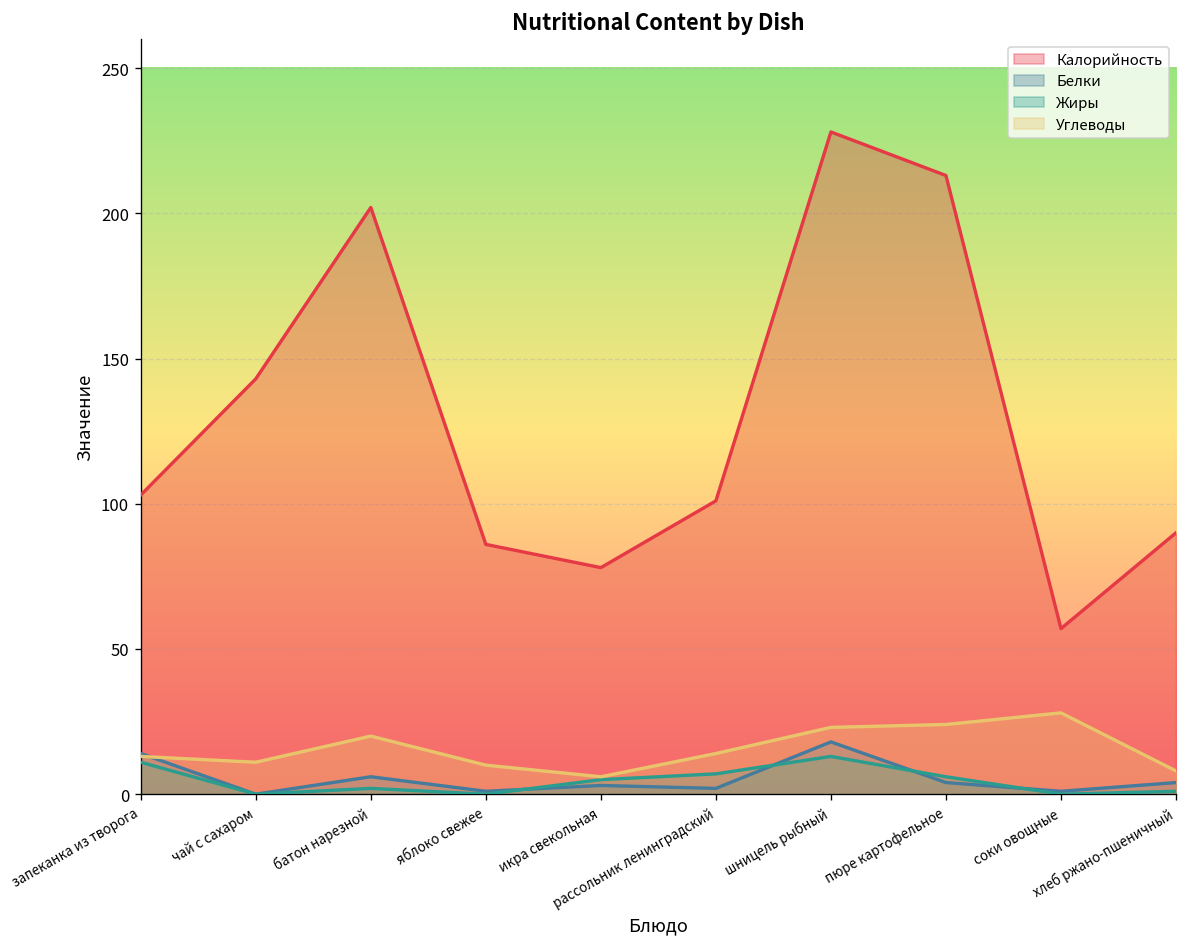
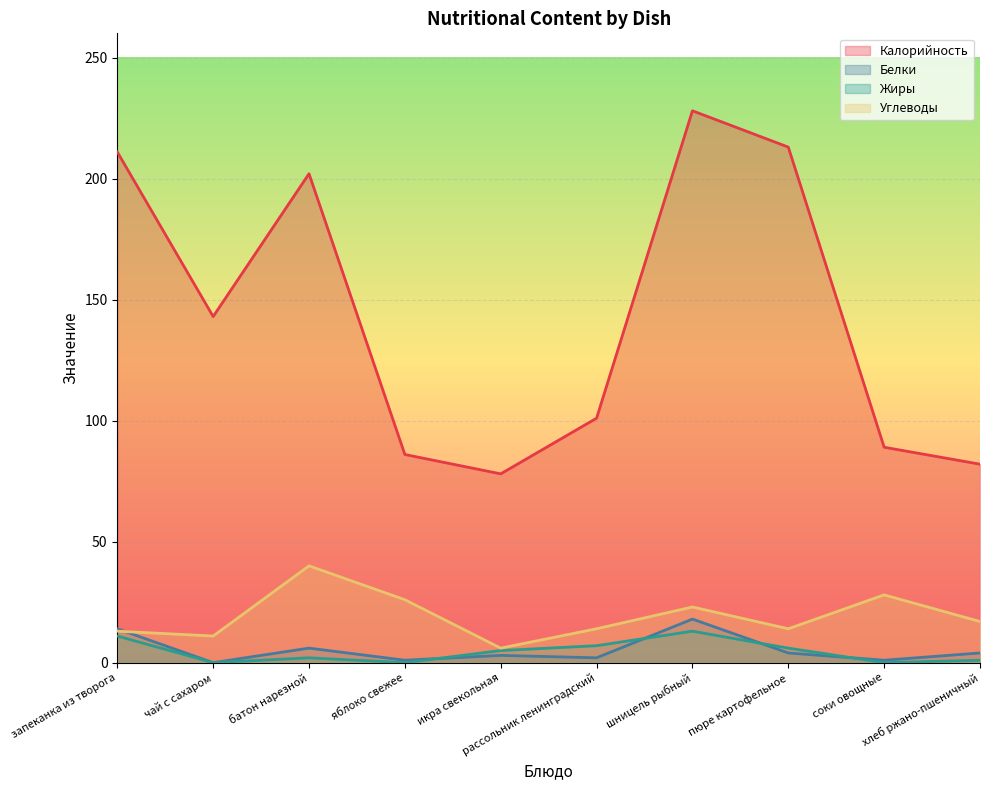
  {
    "Калорийность": {
-     "запеканка из творога": 103,
+     "запеканка из творога": 211,
      "чай с сахаром": 143,
      "батон нарезной": 202,
      "яблоко свежее": 86,
      "икра свекольная": 78,
      "рассольник ленинградский": 101,
      "шницель рыбный": 228,
      "пюре картофельное": 213,
-     "соки овощные": 57,
-     "хлеб ржано-пшеничный": 90
+     "соки овощные": 89,
+     "хлеб ржано-пшеничный": 82
    },
    "Углеводы": {
      "чай с сахаром": 11,
-     "батон нарезной": 20,
-     "яблоко свежее": 10,
+     "батон нарезной": 40,
+     "яблоко свежее": 26,
      "рассольник ленинградский": 14,
      "шницель рыбный": 23,
-     "пюре картофельное": 24,
+     "пюре картофельное": 14,
      "соки овощные": 28,
-     "хлеб ржано-пшеничный": 8
+     "хлеб ржано-пшеничный": 17
    }
  }
